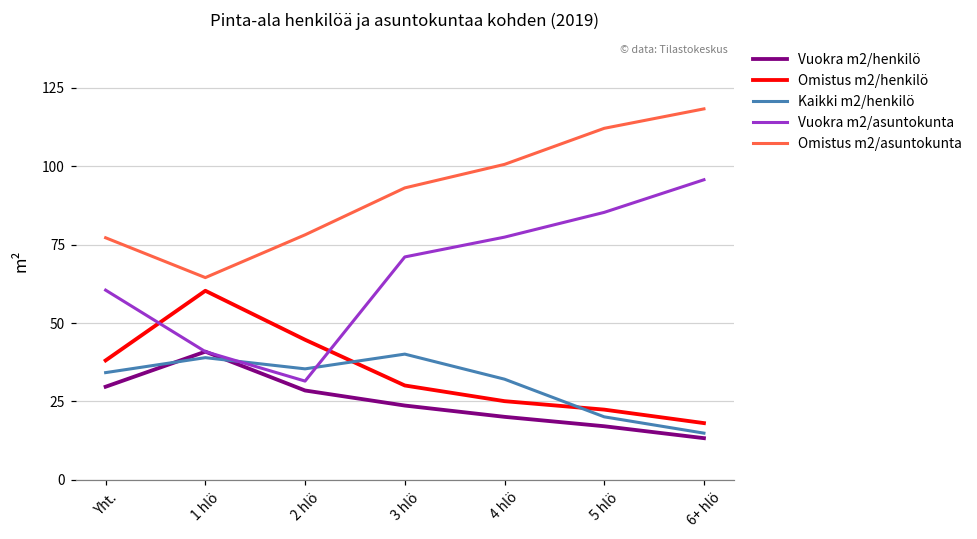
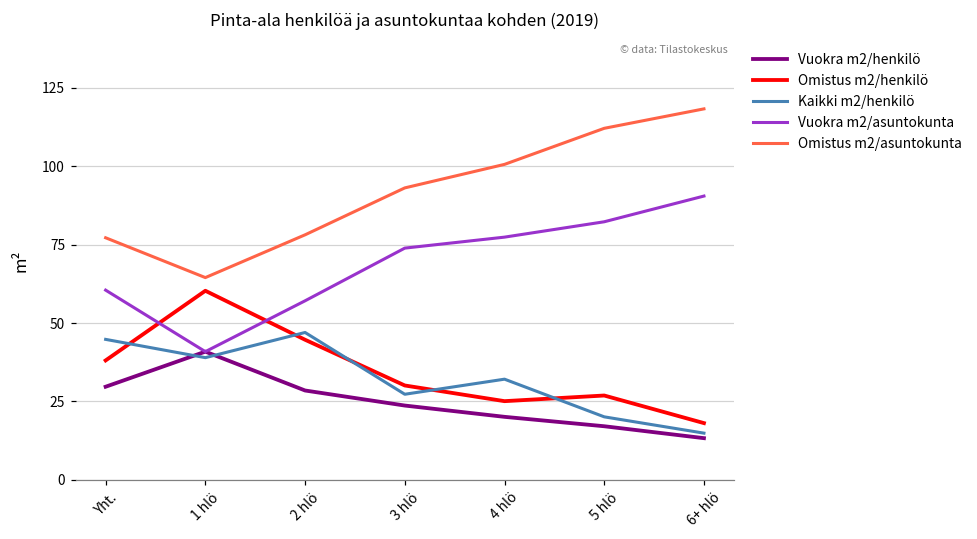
  {
    "Vuokra m2/henkilö": {
      "Yht.": 30,
      "2 hlö": 29,
      "3 hlö": 24,
      "4 hlö": 20,
      "5 hlö": 17,
      "6+ hlö": 13
    },
    "Omistus m2/henkilö": {
      "Yht.": 38,
      "1 hlö": 60,
      "2 hlö": 45,
      "3 hlö": 30,
      "4 hlö": 25,
-     "5 hlö": 22,
+     "5 hlö": 27,
      "6+ hlö": 18
    },
    "Kaikki m2/henkilö": {
-     "Yht.": 34,
+     "Yht.": 45,
      "1 hlö": 39,
-     "2 hlö": 35,
-     "3 hlö": 40,
+     "2 hlö": 47,
+     "3 hlö": 27,
      "4 hlö": 32,
      "5 hlö": 20,
      "6+ hlö": 15
    },
    "Vuokra m2/asuntokunta": {
      "Yht.": 61,
-     "2 hlö": 32,
-     "3 hlö": 71,
+     "2 hlö": 57,
+     "3 hlö": 74,
      "4 hlö": 77,
-     "5 hlö": 85,
-     "6+ hlö": 96
+     "5 hlö": 82,
+     "6+ hlö": 91
    },
    "Omistus m2/asuntokunta": {
      "Yht.": 77,
      "1 hlö": 65,
      "2 hlö": 78,
      "3 hlö": 93,
      "4 hlö": 101,
      "5 hlö": 112,
      "6+ hlö": 118
    }
  }
